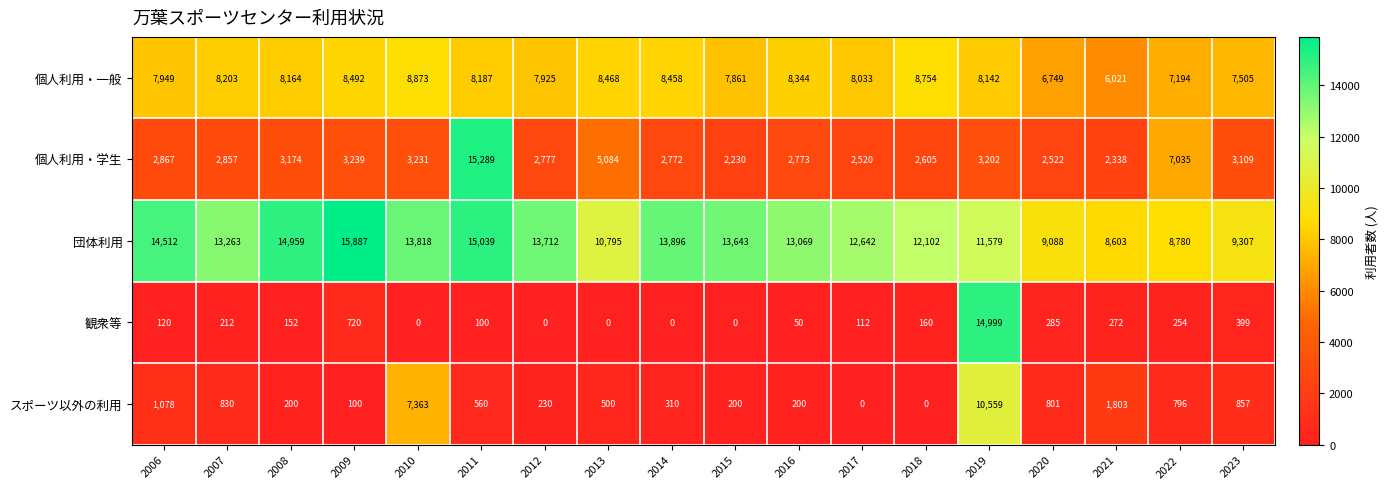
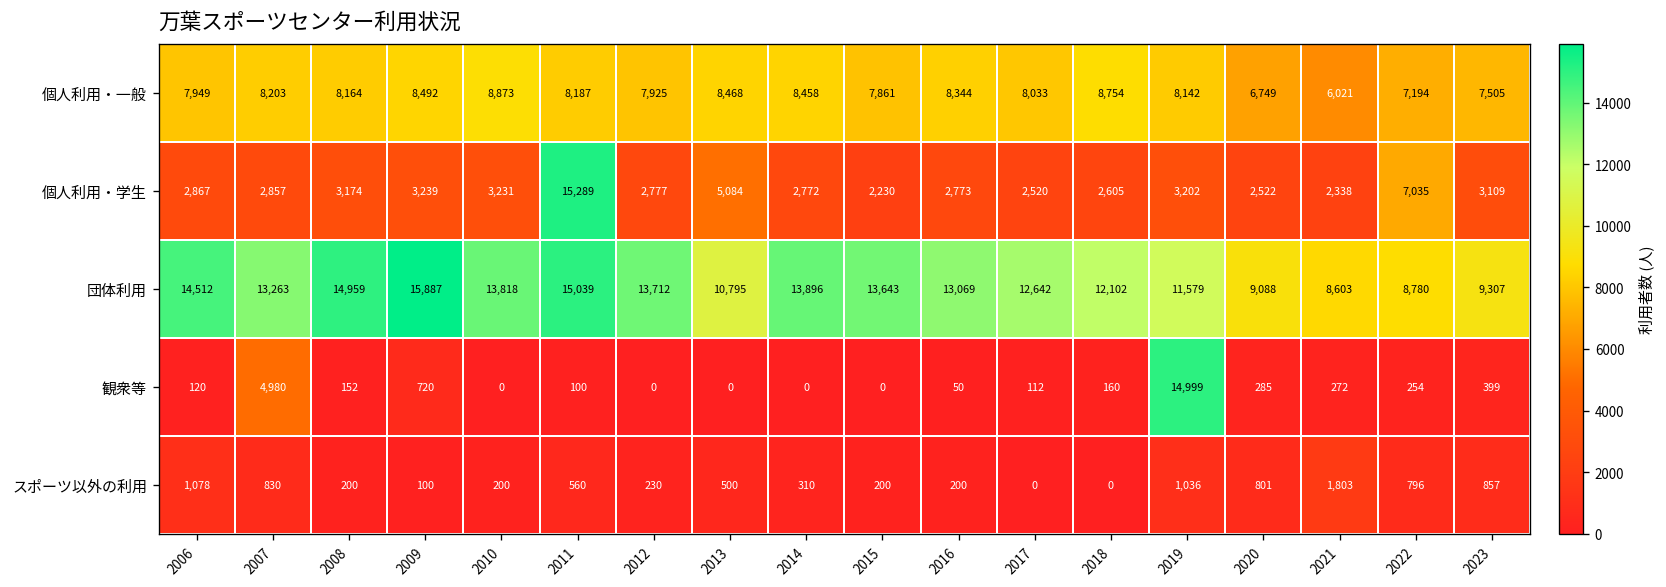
  {
    "個人利用・一般": {
      "2006": "7,949",
      "2007": "8,203",
      "2008": "8,164",
      "2009": "8,492",
      "2010": "8,873",
      "2011": "8,187",
      "2012": "7,925",
      "2013": "8,468",
      "2014": "8,458",
      "2015": "7,861",
      "2016": "8,344",
      "2017": "8,033",
      "2018": "8,754",
      "2019": "8,142",
      "2020": "6,749",
      "2021": "6,021",
      "2022": "7,194",
      "2023": "7,505"
    },
    "個人利用・学生": {
      "2006": "2,867",
      "2007": "2,857",
      "2008": "3,174",
      "2009": "3,239",
      "2010": "3,231",
      "2011": "15,289",
      "2012": "2,777",
      "2013": "5,084",
      "2014": "2,772",
      "2015": "2,230",
      "2016": "2,773",
      "2017": "2,520",
      "2018": "2,605",
      "2019": "3,202",
      "2020": "2,522",
      "2021": "2,338",
      "2022": "7,035",
      "2023": "3,109"
    },
    "団体利用": {
      "2006": "14,512",
      "2007": "13,263",
      "2008": "14,959",
      "2009": "15,887",
      "2010": "13,818",
      "2011": "15,039",
      "2012": "13,712",
      "2013": "10,795",
      "2014": "13,896",
      "2015": "13,643",
      "2016": "13,069",
      "2017": "12,642",
      "2018": "12,102",
      "2019": "11,579",
      "2020": "9,088",
      "2021": "8,603",
      "2022": "8,780",
      "2023": "9,307"
    },
    "観衆等": {
      "2006": "120",
-     "2007": "212",
+     "2007": "4,980",
      "2008": "152",
      "2009": "720",
      "2010": "0",
      "2011": "100",
      "2012": "0",
      "2013": "0",
      "2014": "0",
      "2015": "0",
      "2016": "50",
      "2017": "112",
      "2018": "160",
      "2019": "14,999",
      "2020": "285",
      "2021": "272",
      "2022": "254",
      "2023": "399"
    },
    "スポーツ以外の利用": {
      "2006": "1,078",
      "2007": "830",
      "2008": "200",
      "2009": "100",
-     "2010": "7,363",
+     "2010": "200",
      "2011": "560",
      "2012": "230",
      "2013": "500",
      "2014": "310",
      "2015": "200",
      "2016": "200",
      "2017": "0",
      "2018": "0",
-     "2019": "10,559",
+     "2019": "1,036",
      "2020": "801",
      "2021": "1,803",
      "2022": "796",
      "2023": "857"
    }
  }
